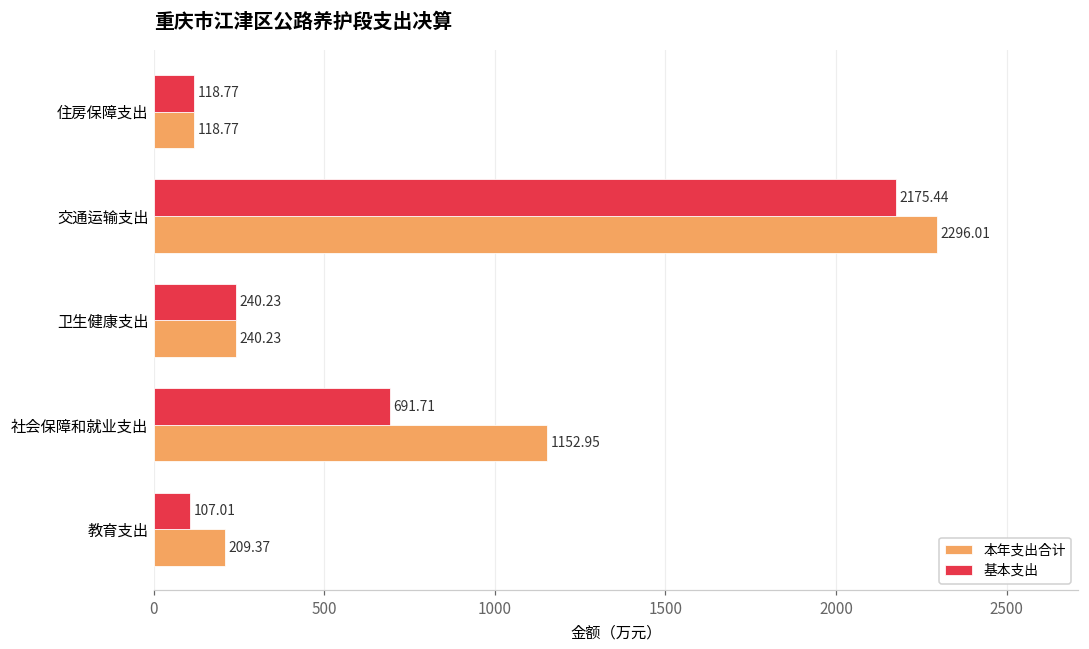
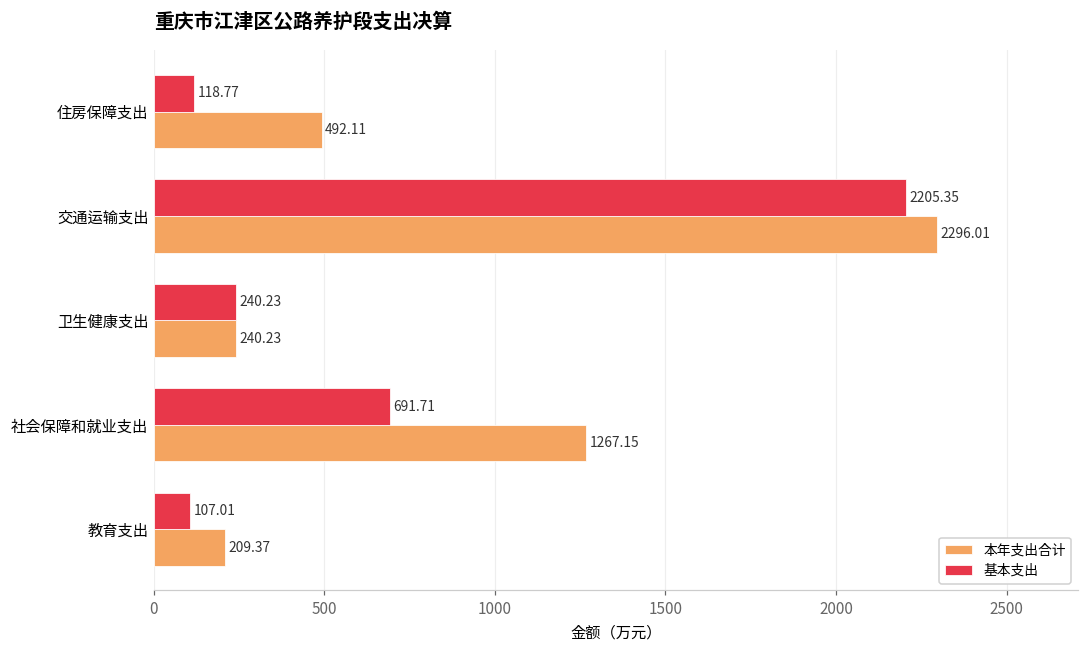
  {
    "本年支出合计": {
-     "住房保障支出": 118.77,
+     "住房保障支出": 492.11,
      "交通运输支出": 2296.01,
      "卫生健康支出": 240.23,
-     "社会保障和就业支出": 1152.95,
+     "社会保障和就业支出": 1267.15,
      "教育支出": 209.37
    },
    "基本支出": {
      "住房保障支出": 118.77,
-     "交通运输支出": 2175.44,
+     "交通运输支出": 2205.35,
      "卫生健康支出": 240.23,
      "社会保障和就业支出": 691.71,
      "教育支出": 107.01
    }
  }
